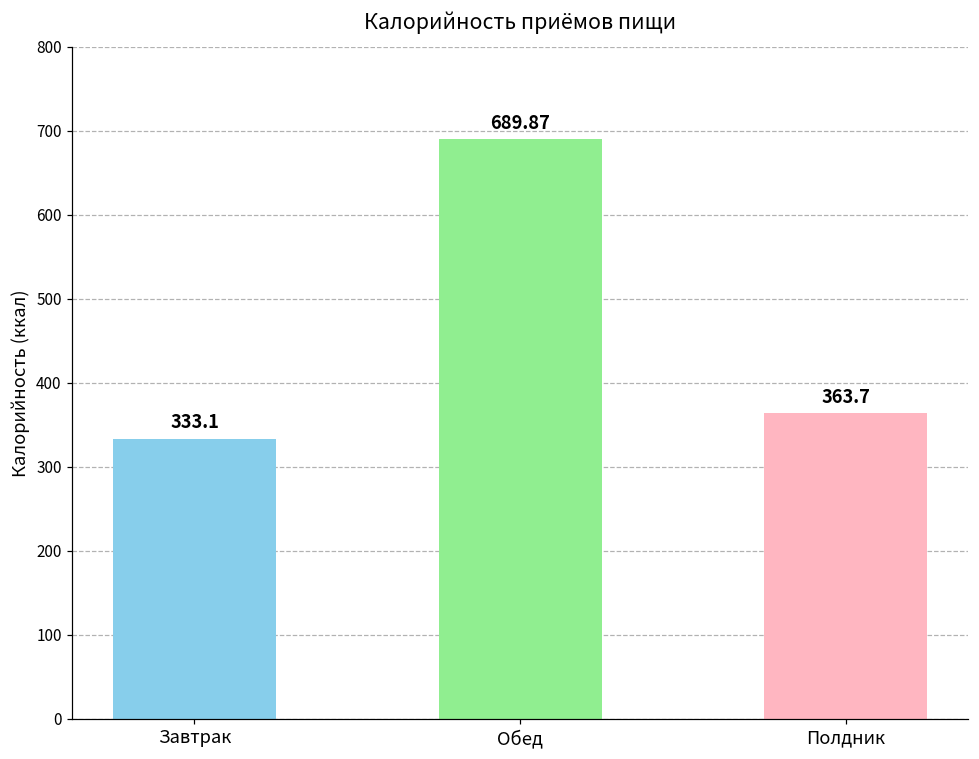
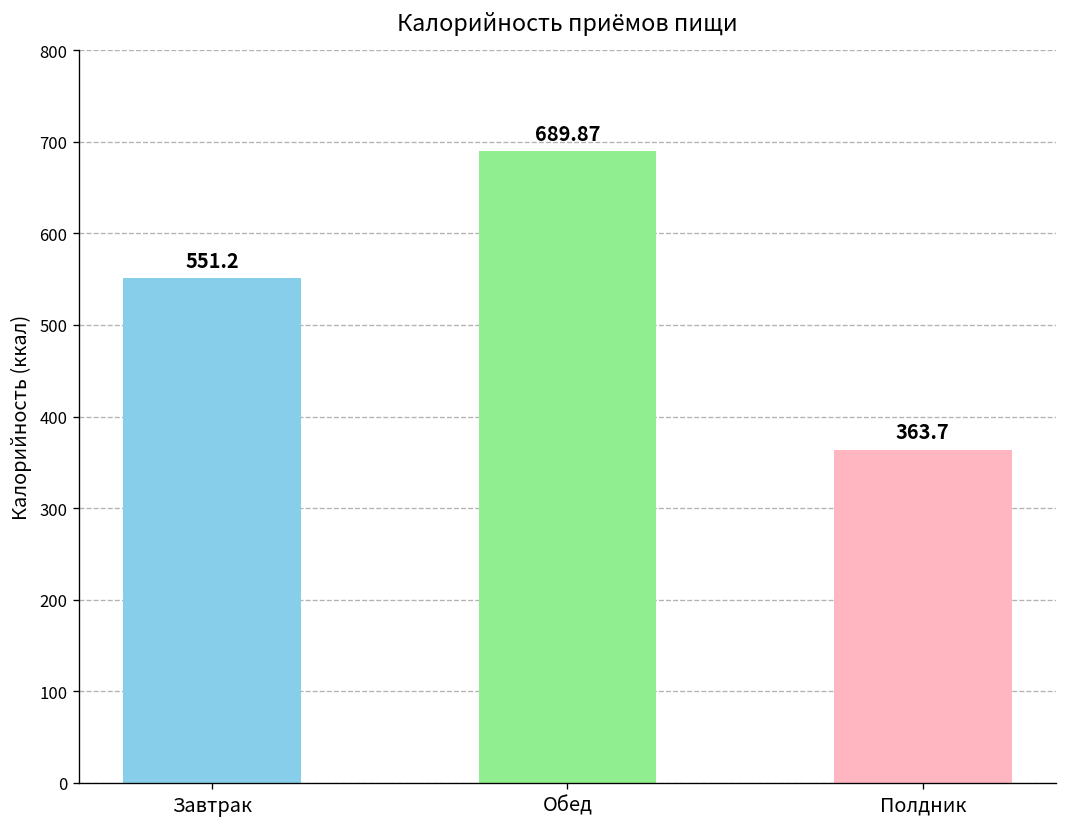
  {
-   "Завтрак": 333.1,
+   "Завтрак": 551.2,
    "Обед": 689.87,
    "Полдник": 363.7
  }
